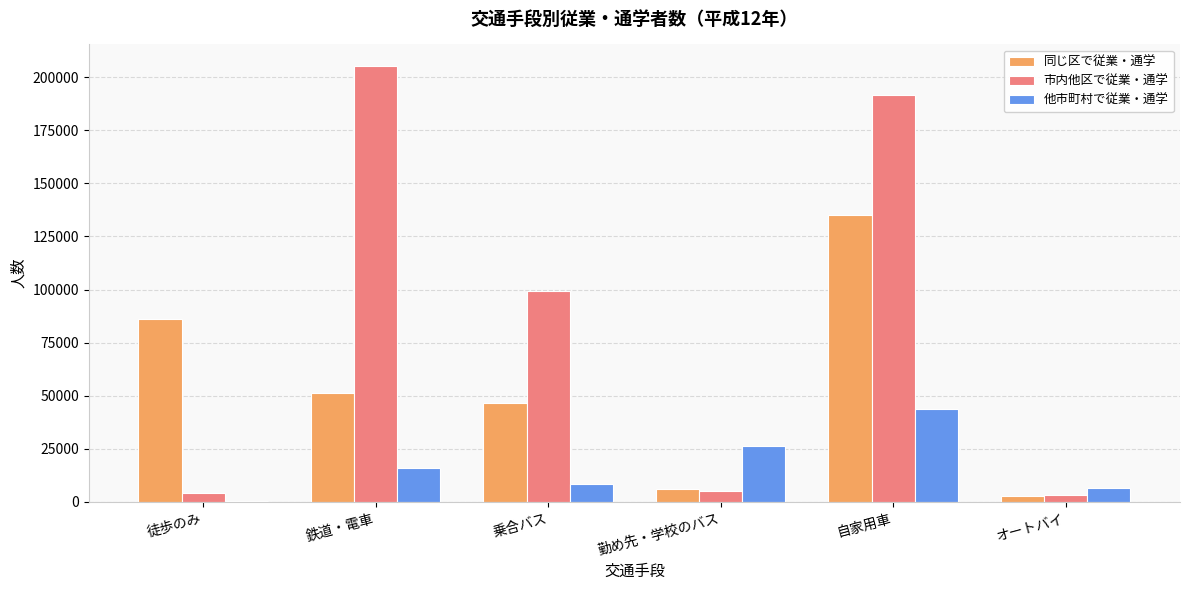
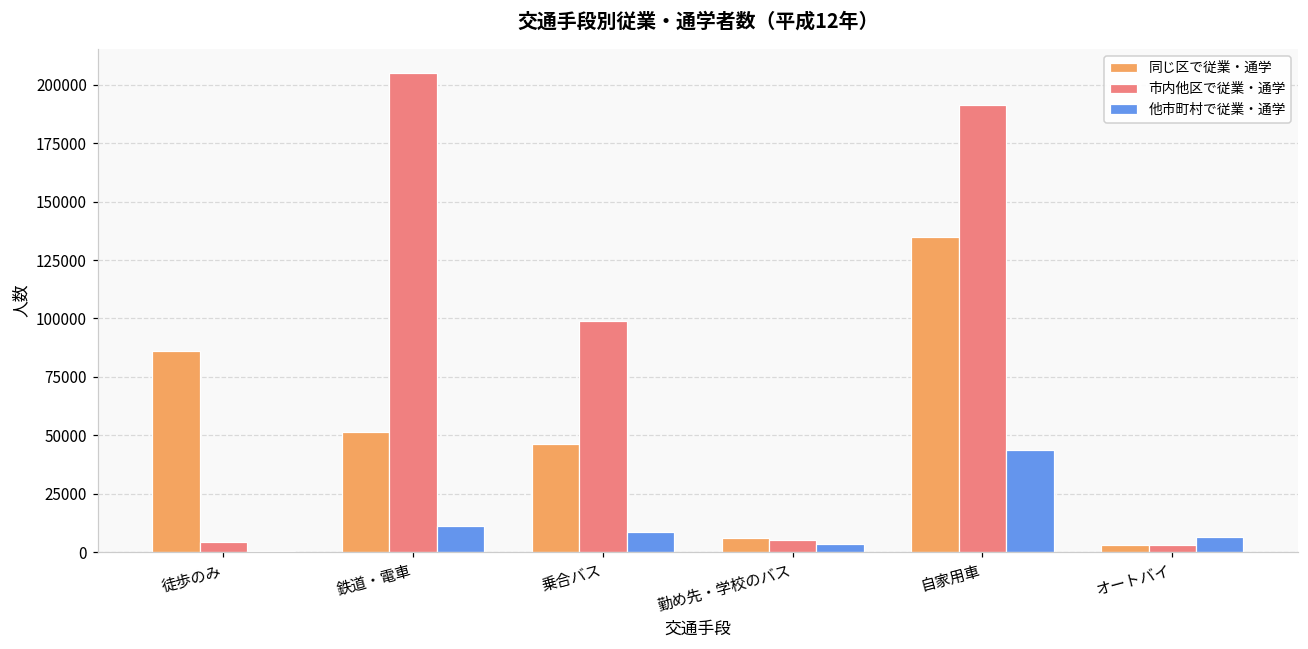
  {
    "他市町村で従業・通学": {
-     "鉄道・電車": 16000,
+     "鉄道・電車": 11000,
      "乗合バス": 8000,
-     "勤め先・学校のバス": 26000,
+     "勤め先・学校のバス": 3000,
      "自家用車": 44000,
      "オートバイ": 6000
    }
  }
